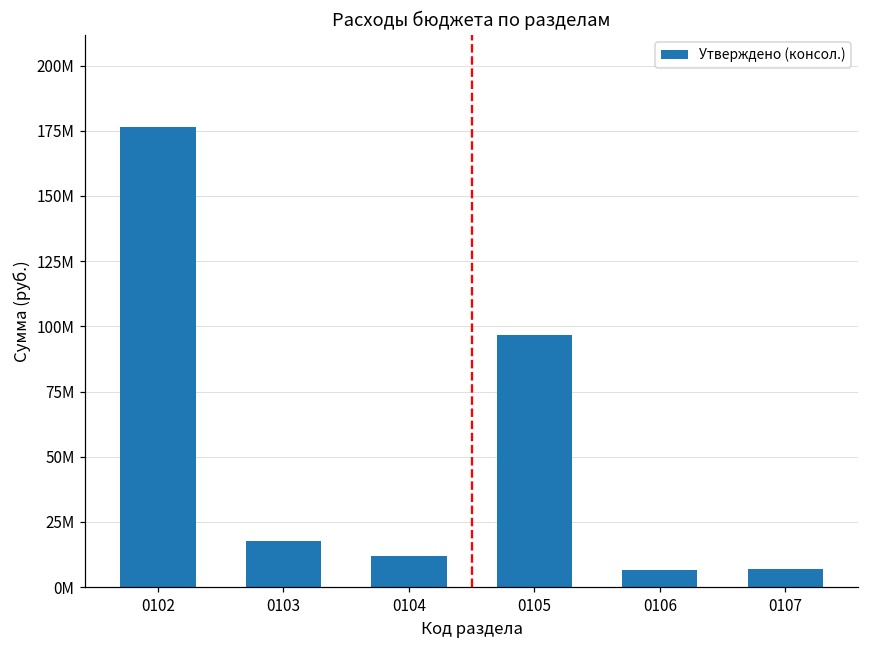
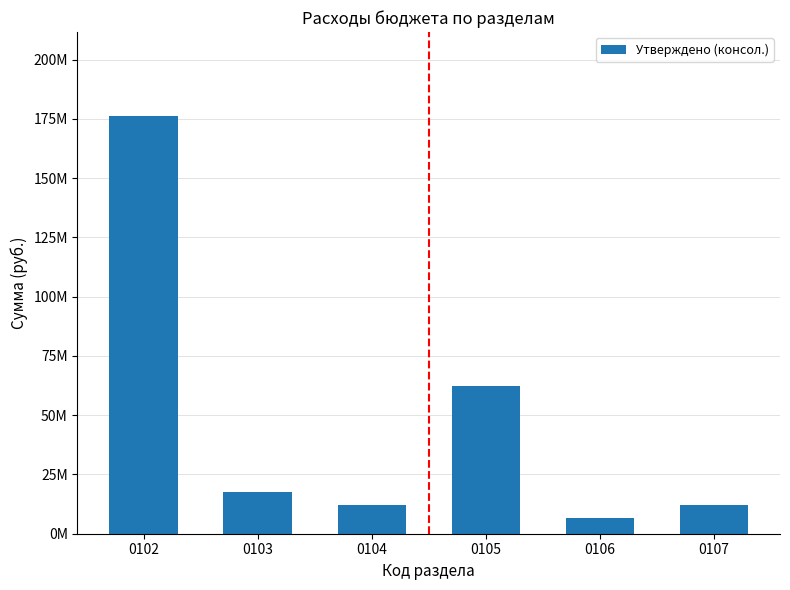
  {
    "0102": 176000000,
    "0103": 18000000,
    "0104": 12000000,
-   "0105": 97000000,
+   "0105": 62000000,
    "0106": 7000000,
-   "0107": 7000000
+   "0107": 12000000
  }
